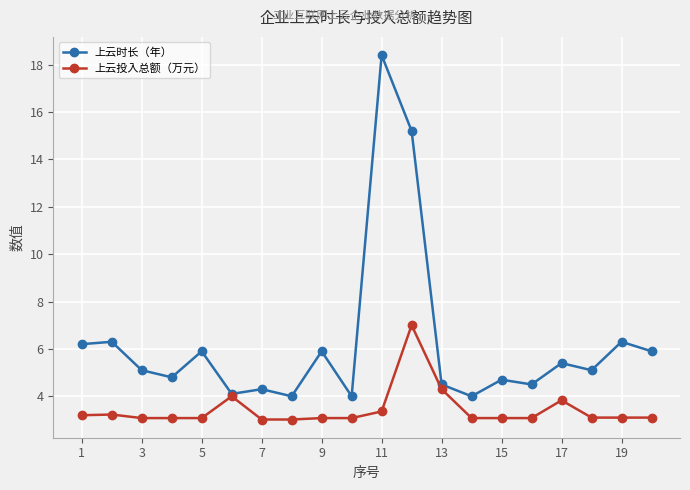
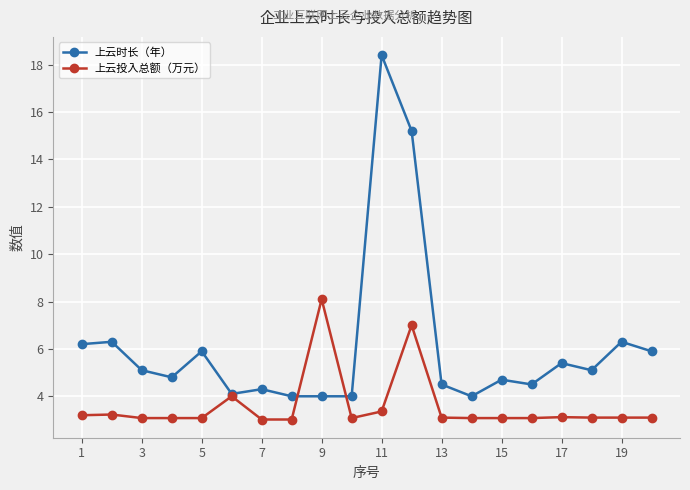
  {
    "上云时长（年）": {
      "1": 6.2,
      "3": 5.1,
      "5": 5.9,
      "7": 4.3,
-     "9": 5.9,
+     "9": 4.0,
      "11": 18.4,
      "13": 4.5,
      "15": 4.7,
      "17": 5.4,
      "19": 6.3
    },
    "上云投入总额（万元）": {
      "1": 3.2,
      "3": 3.1,
      "5": 3.1,
      "7": 3.0,
-     "9": 3.1,
+     "9": 8.1,
      "11": 3.4,
-     "13": 4.3,
+     "13": 3.1,
      "15": 3.1,
-     "17": 3.8,
+     "17": 3.1,
      "19": 3.1
    }
  }
